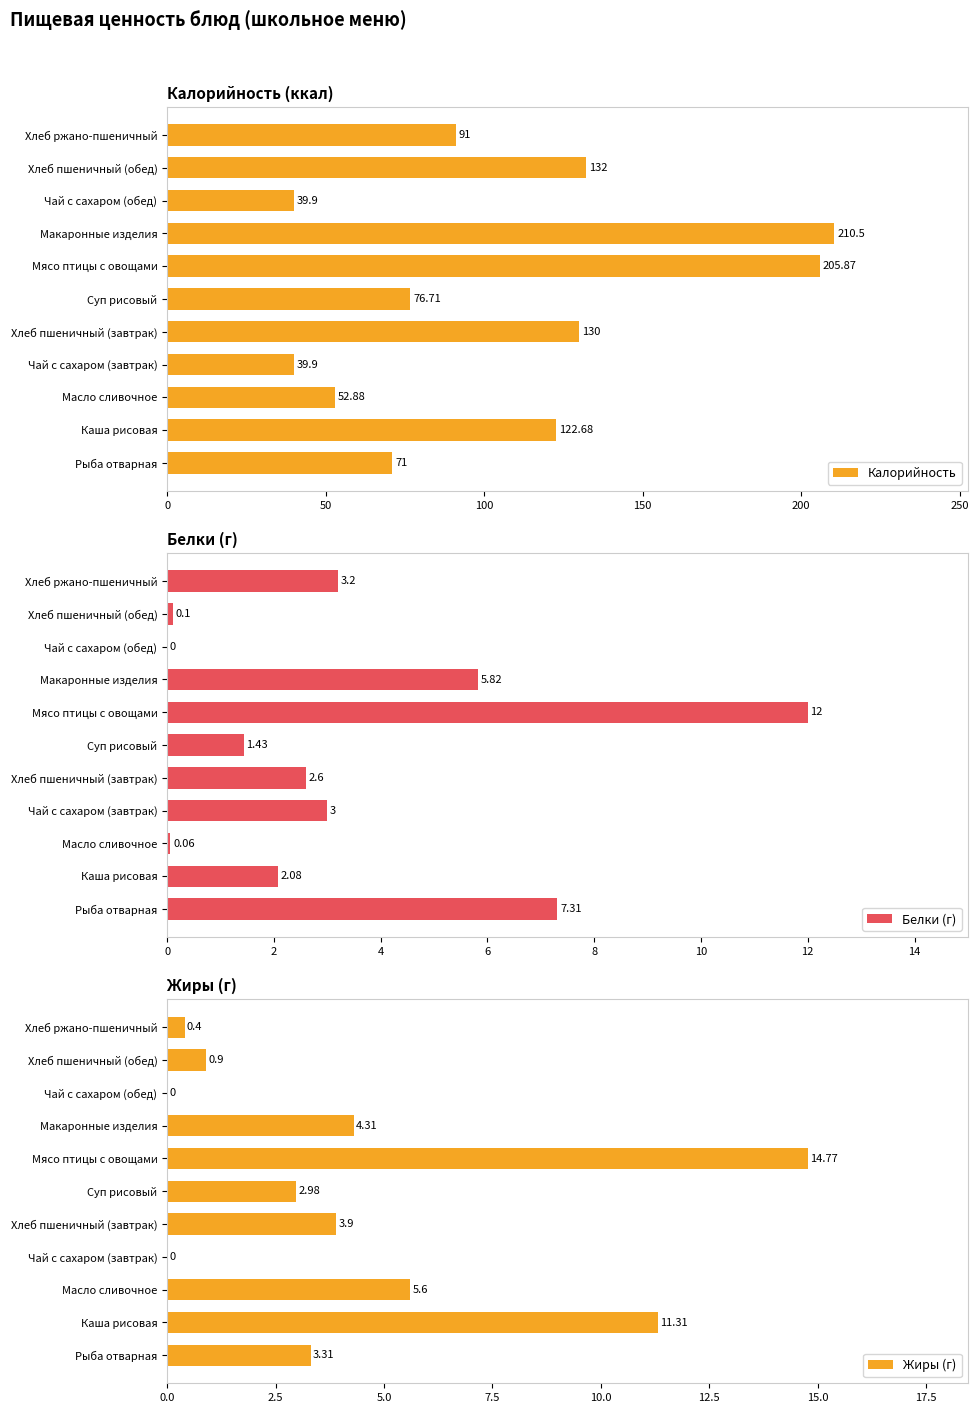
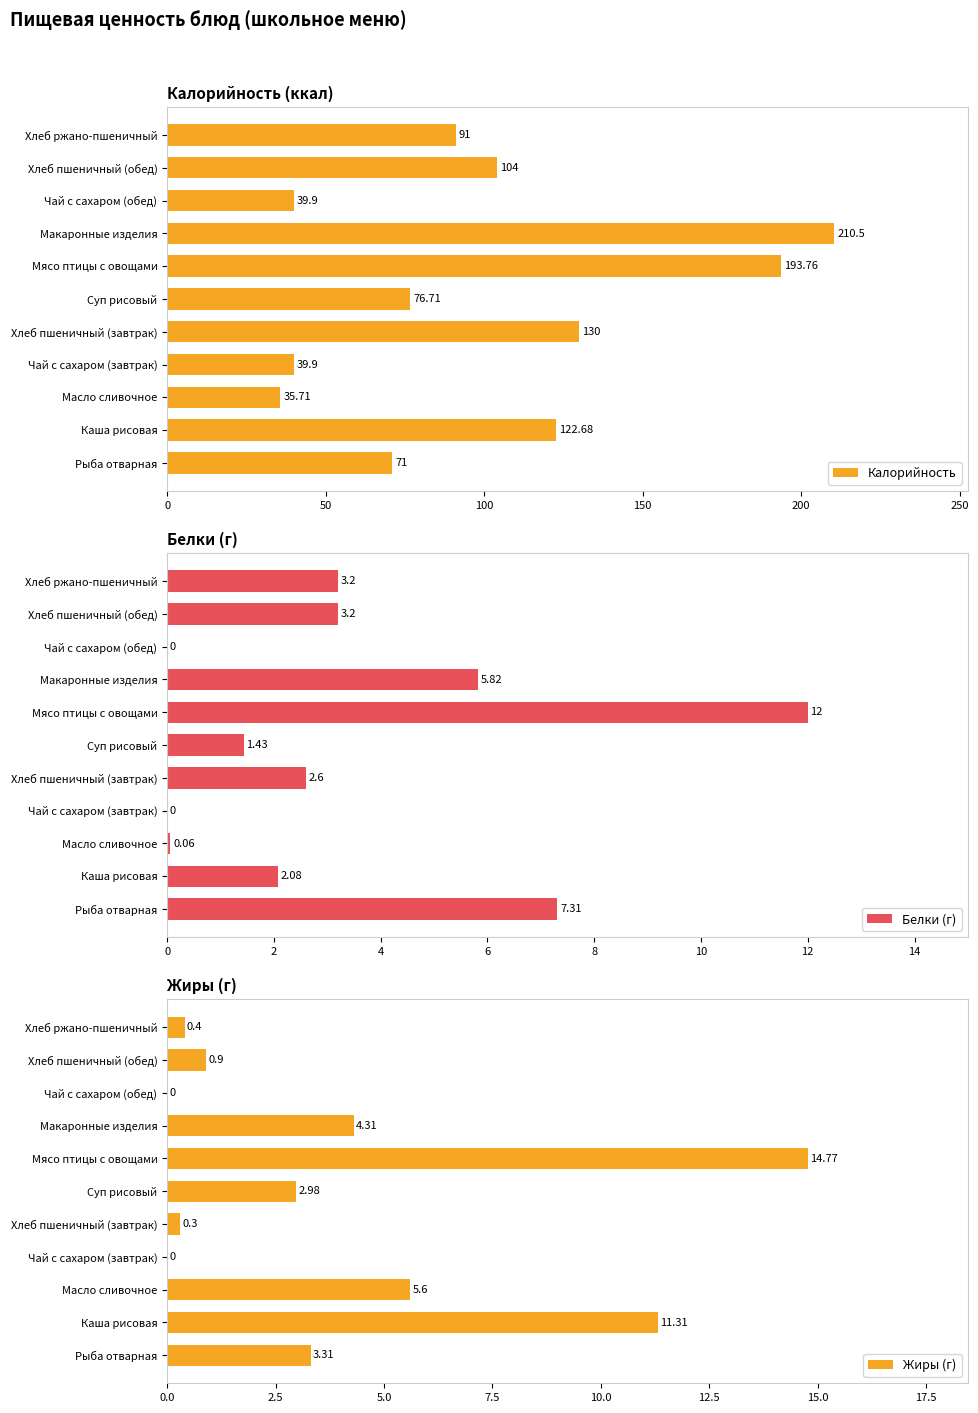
  {
    "Калорийность (ккал)": {
      "Хлеб ржано-пшеничный": 91,
-     "Хлеб пшеничный (обед)": 132,
+     "Хлеб пшеничный (обед)": 104,
      "Чай с сахаром (обед)": 39.9,
      "Макаронные изделия": 210.5,
-     "Мясо птицы с овощами": 205.87,
+     "Мясо птицы с овощами": 193.76,
      "Суп рисовый": 76.71,
      "Хлеб пшеничный (завтрак)": 130,
      "Чай с сахаром (завтрак)": 39.9,
-     "Масло сливочное": 52.88,
+     "Масло сливочное": 35.71,
      "Каша рисовая": 122.68,
      "Рыба отварная": 71
    },
    "Белки (г)": {
      "Хлеб ржано-пшеничный": 3.2,
-     "Хлеб пшеничный (обед)": 0.1,
+     "Хлеб пшеничный (обед)": 3.2,
      "Чай с сахаром (обед)": 0,
      "Макаронные изделия": 5.82,
      "Мясо птицы с овощами": 12,
      "Суп рисовый": 1.43,
      "Хлеб пшеничный (завтрак)": 2.6,
-     "Чай с сахаром (завтрак)": 3,
+     "Чай с сахаром (завтрак)": 0,
      "Масло сливочное": 0.06,
      "Каша рисовая": 2.08,
      "Рыба отварная": 7.31
    },
    "Жиры (г)": {
      "Хлеб ржано-пшеничный": 0.4,
      "Хлеб пшеничный (обед)": 0.9,
      "Чай с сахаром (обед)": 0,
      "Макаронные изделия": 4.31,
      "Мясо птицы с овощами": 14.77,
      "Суп рисовый": 2.98,
-     "Хлеб пшеничный (завтрак)": 3.9,
+     "Хлеб пшеничный (завтрак)": 0.3,
      "Чай с сахаром (завтрак)": 0,
      "Масло сливочное": 5.6,
      "Каша рисовая": 11.31,
      "Рыба отварная": 3.31
    }
  }
